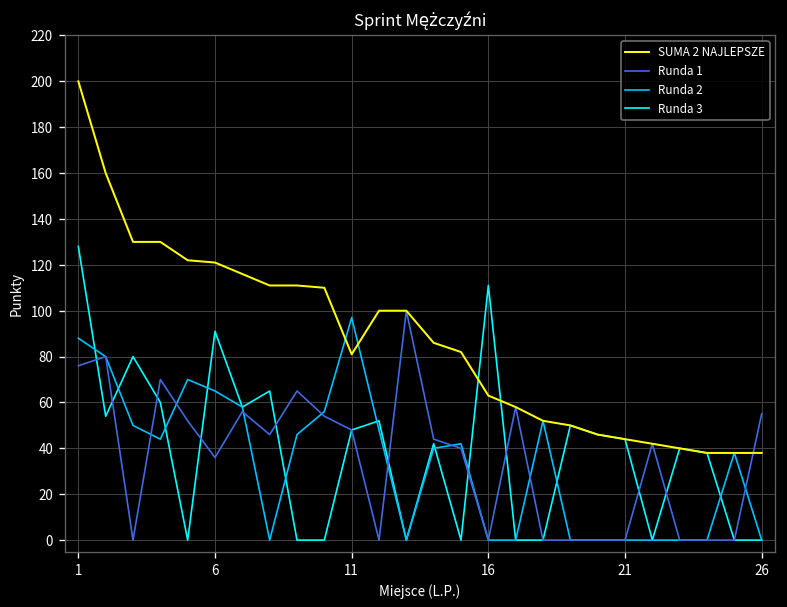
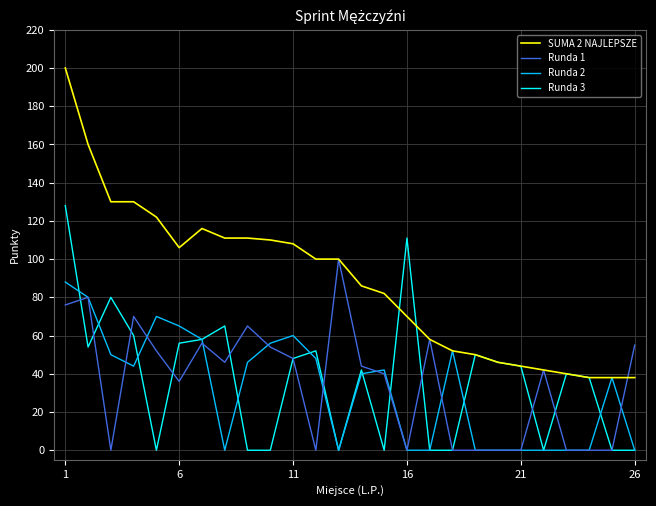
  {
    "SUMA 2 NAJLEPSZE": {
      "1": 200,
-     "6": 121,
-     "11": 81,
-     "16": 63,
+     "6": 106,
+     "11": 108,
+     "16": 70,
      "26": 38
    },
    "Runda 1": {
      "1": 76,
      "6": 36,
      "26": 55
    },
    "Runda 2": {
      "1": 88,
      "6": 65,
-     "11": 97
+     "11": 60
    },
    "Runda 3": {
      "1": 128,
-     "6": 91,
+     "6": 56,
      "16": 111
    }
  }
